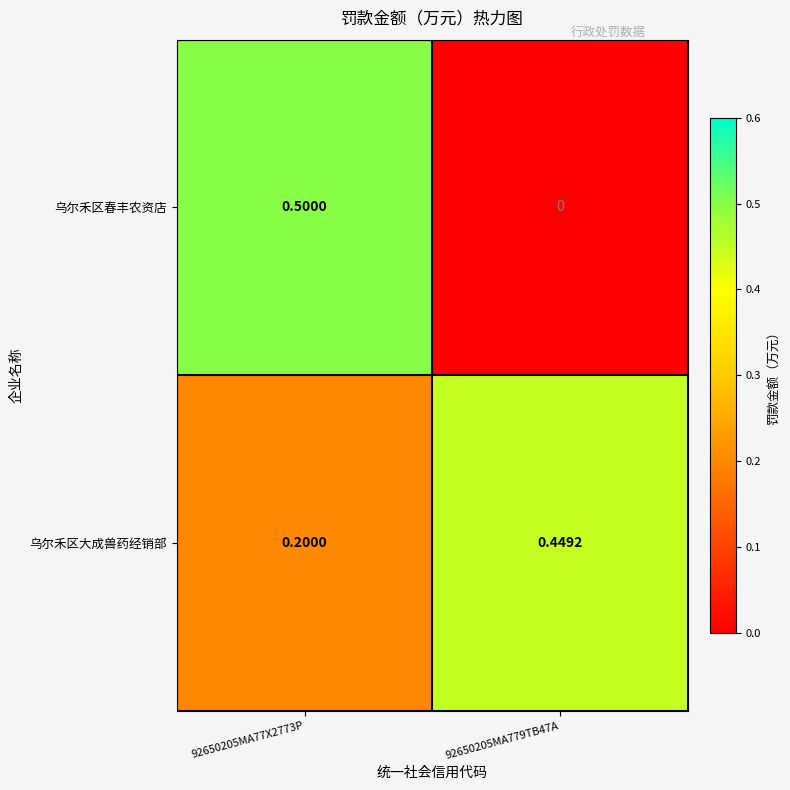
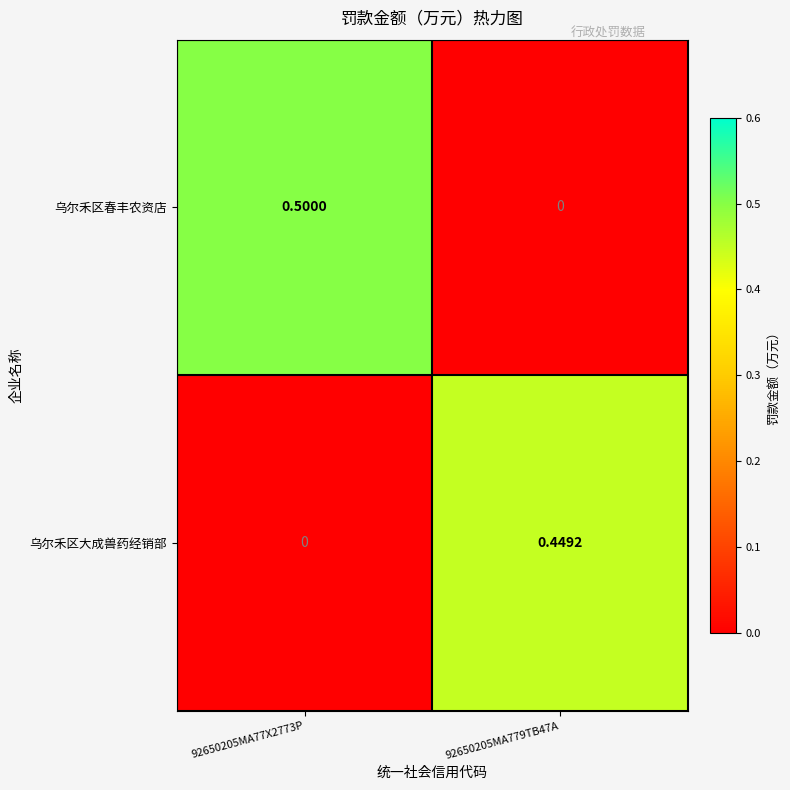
  {
    "乌尔禾区春丰农资店": {
      "92650205MA77X2773P": 0.5000,
      "92650205MA779TB47A": 0
    },
    "乌尔禾区大成兽药经销部": {
-     "92650205MA77X2773P": 0.2000,
+     "92650205MA77X2773P": 0,
      "92650205MA779TB47A": 0.4492
    }
  }
